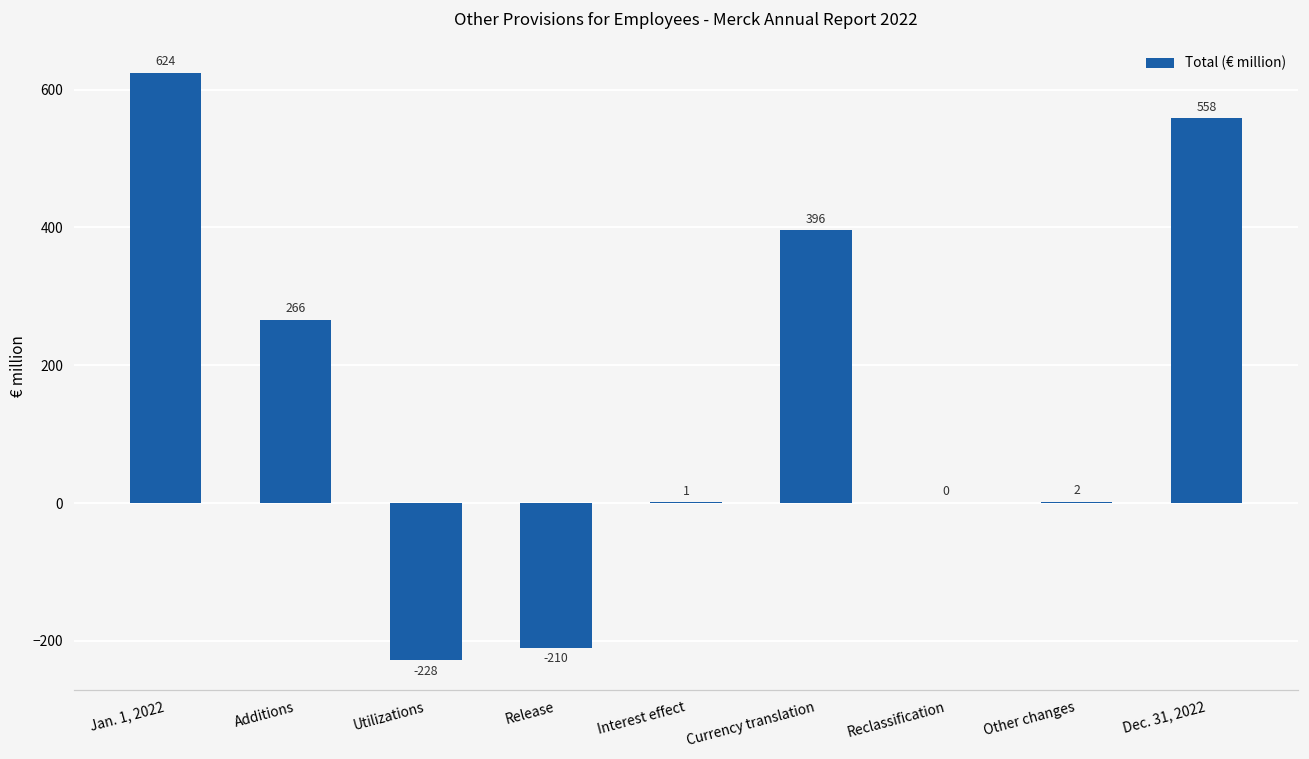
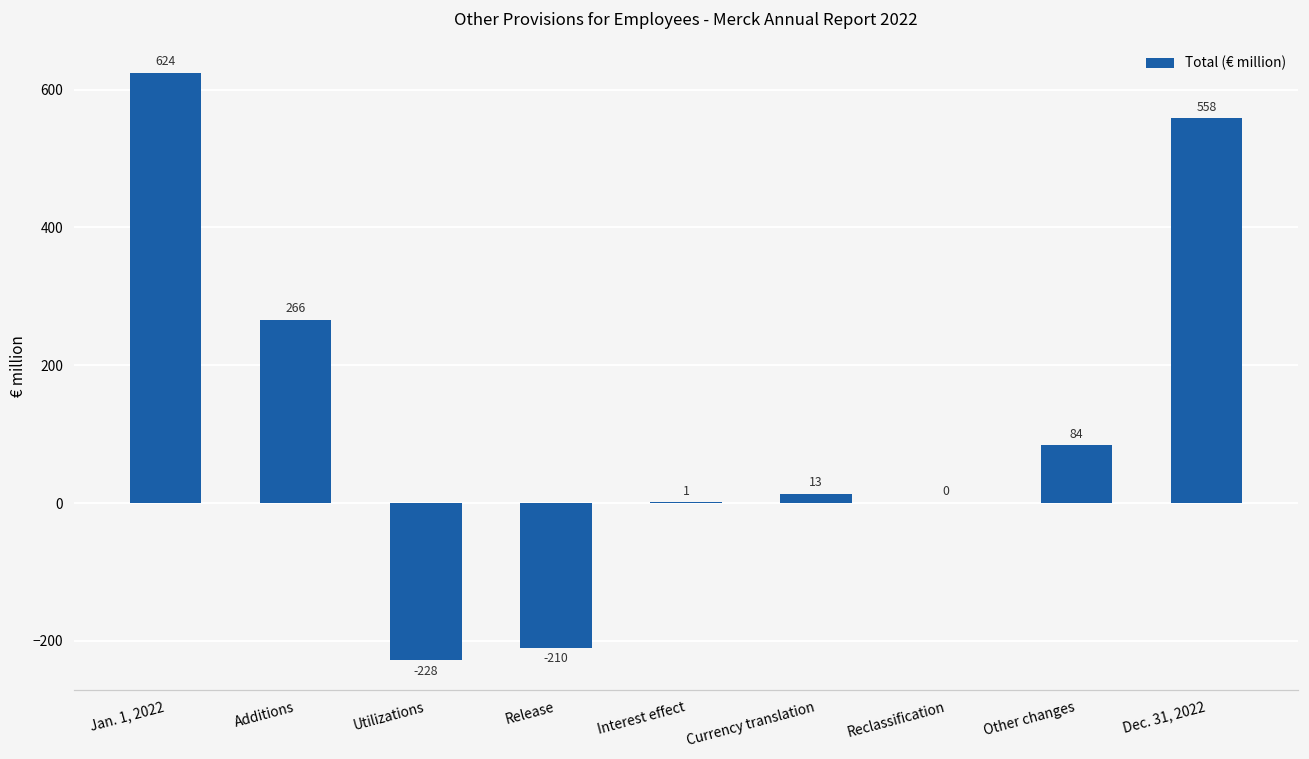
  {
    "Jan. 1, 2022": 624,
    "Additions": 266,
    "Utilizations": -228,
    "Release": -210,
    "Interest effect": 1,
-   "Currency translation": 396,
+   "Currency translation": 13,
    "Reclassification": 0,
-   "Other changes": 2,
+   "Other changes": 84,
    "Dec. 31, 2022": 558
  }
